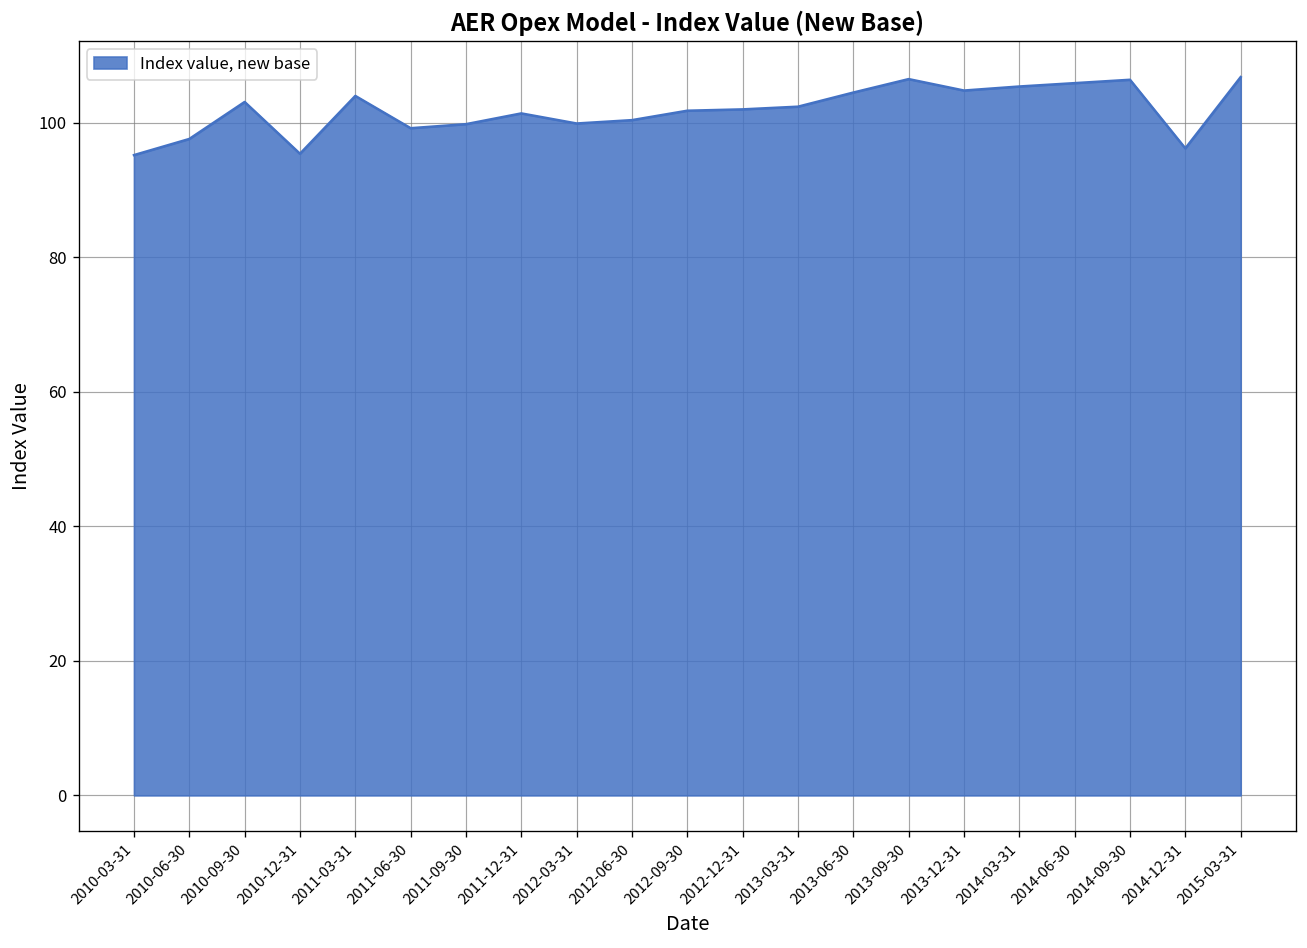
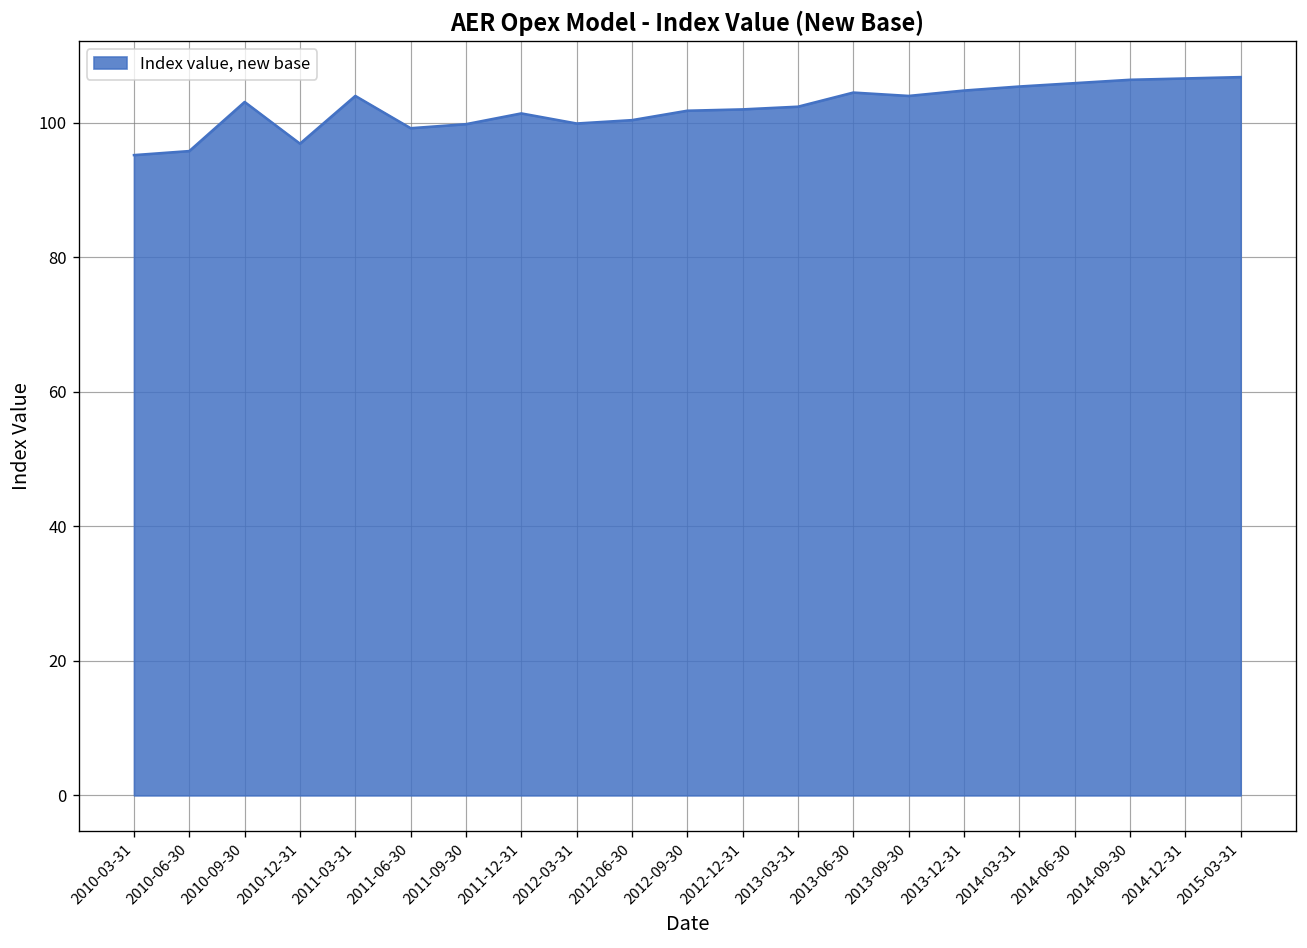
  {
    "2010-03-31": 95,
-   "2010-06-30": 98,
+   "2010-06-30": 96,
    "2010-09-30": 103,
-   "2010-12-31": 95,
+   "2010-12-31": 97,
    "2011-03-31": 104,
    "2011-06-30": 99,
    "2011-09-30": 100,
    "2011-12-31": 101,
    "2012-03-31": 100,
    "2012-06-30": 100,
    "2012-09-30": 102,
    "2012-12-31": 102,
    "2013-03-31": 102,
    "2013-06-30": 105,
-   "2013-09-30": 107,
+   "2013-09-30": 104,
    "2013-12-31": 105,
    "2014-03-31": 105,
    "2014-06-30": 106,
    "2014-09-30": 106,
-   "2014-12-31": 96,
+   "2014-12-31": 107,
    "2015-03-31": 107
  }
